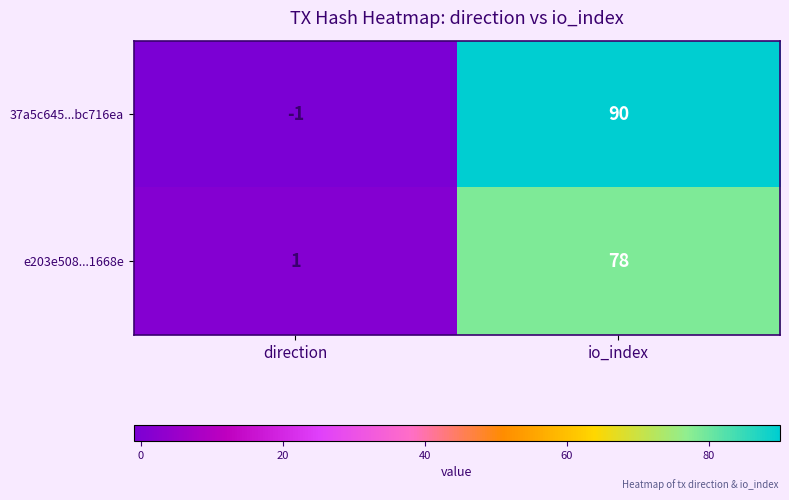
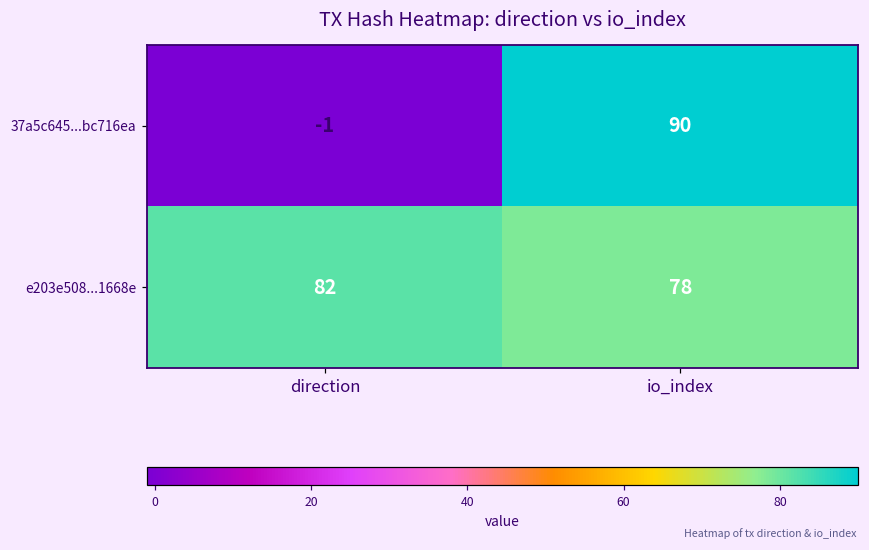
  {
    "37a5c645...bc716ea": {
      "direction": -1,
      "io_index": 90
    },
    "e203e508...1668e": {
-     "direction": 1,
+     "direction": 82,
      "io_index": 78
    }
  }
